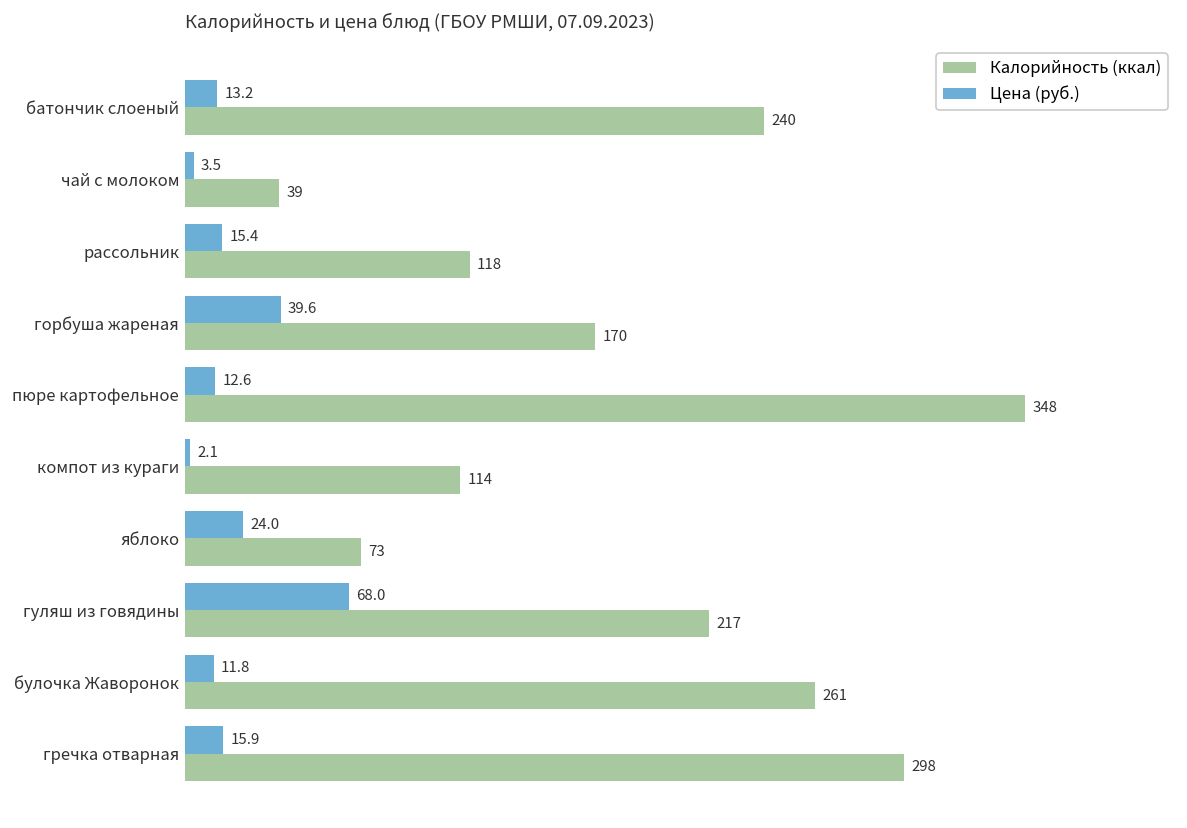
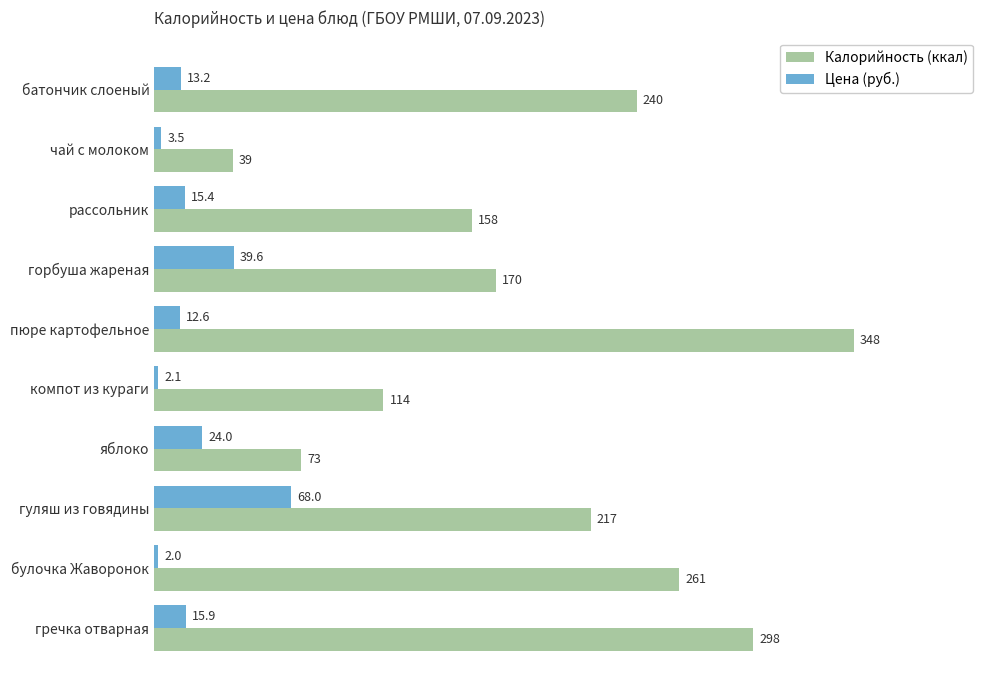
  {
    "Калорийность (ккал)": {
      "батончик слоеный": 240,
      "чай с молоком": 39,
-     "рассольник": 118,
+     "рассольник": 158,
      "горбуша жареная": 170,
      "пюре картофельное": 348,
      "компот из кураги": 114,
      "яблоко": 73,
      "гуляш из говядины": 217,
      "булочка Жаворонок": 261,
      "гречка отварная": 298
    },
    "Цена (руб.)": {
      "батончик слоеный": 13.2,
      "чай с молоком": 3.5,
      "рассольник": 15.4,
      "горбуша жареная": 39.6,
      "пюре картофельное": 12.6,
      "компот из кураги": 2.1,
      "яблоко": 24.0,
      "гуляш из говядины": 68.0,
-     "булочка Жаворонок": 11.8,
+     "булочка Жаворонок": 2.0,
      "гречка отварная": 15.9
    }
  }
